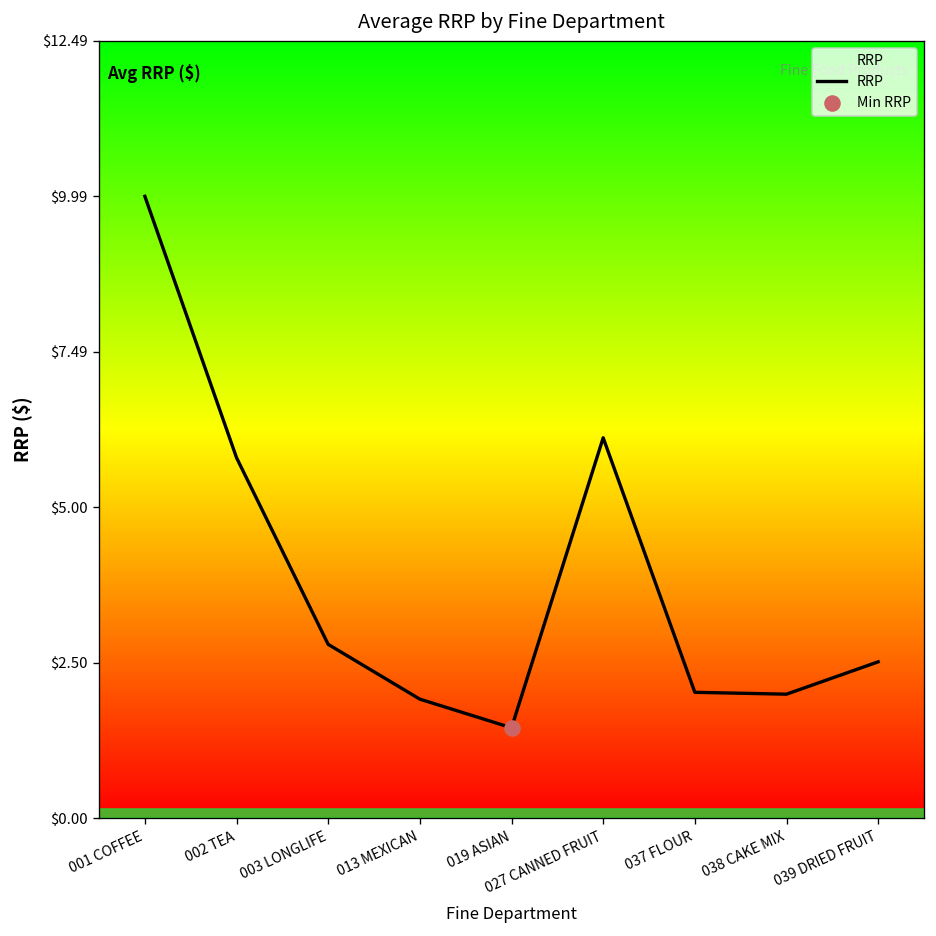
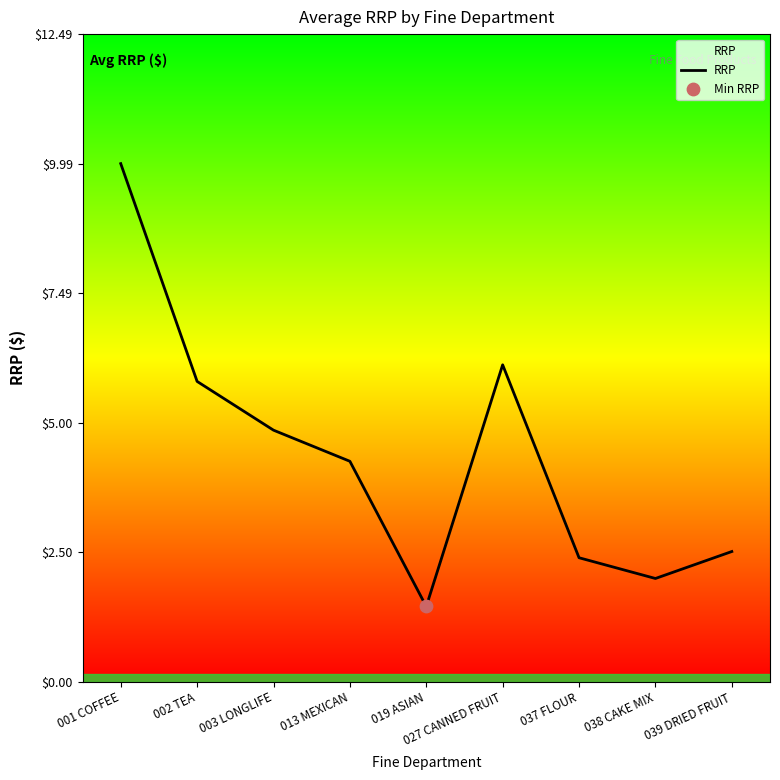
  {
    "RRP": {
      "001 COFFEE": "$10.0",
      "002 TEA": "$5.8",
-     "003 LONGLIFE": "$2.8",
-     "013 MEXICAN": "$1.9",
+     "003 LONGLIFE": "$4.9",
+     "013 MEXICAN": "$4.3",
      "027 CANNED FRUIT": "$6.1",
-     "037 FLOUR": "$2.0",
+     "037 FLOUR": "$2.4",
      "038 CAKE MIX": "$2.0",
      "039 DRIED FRUIT": "$2.5"
    }
  }
